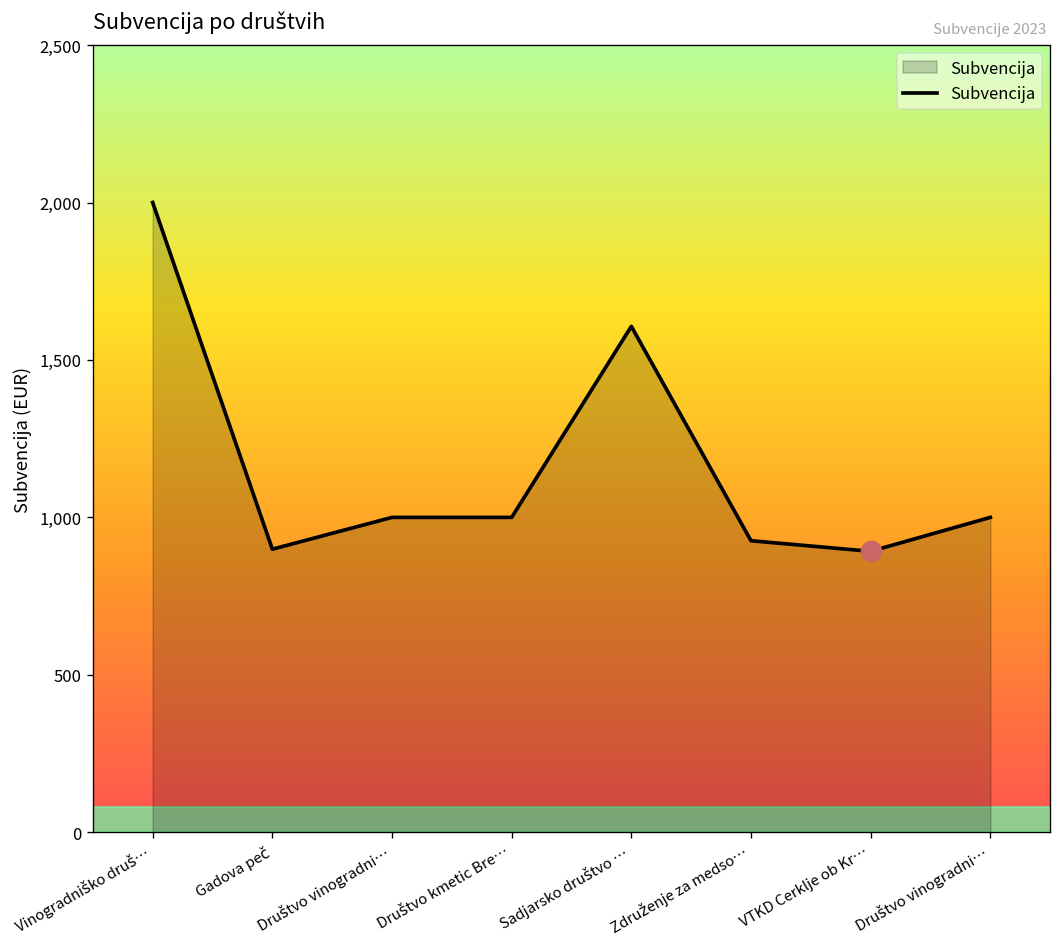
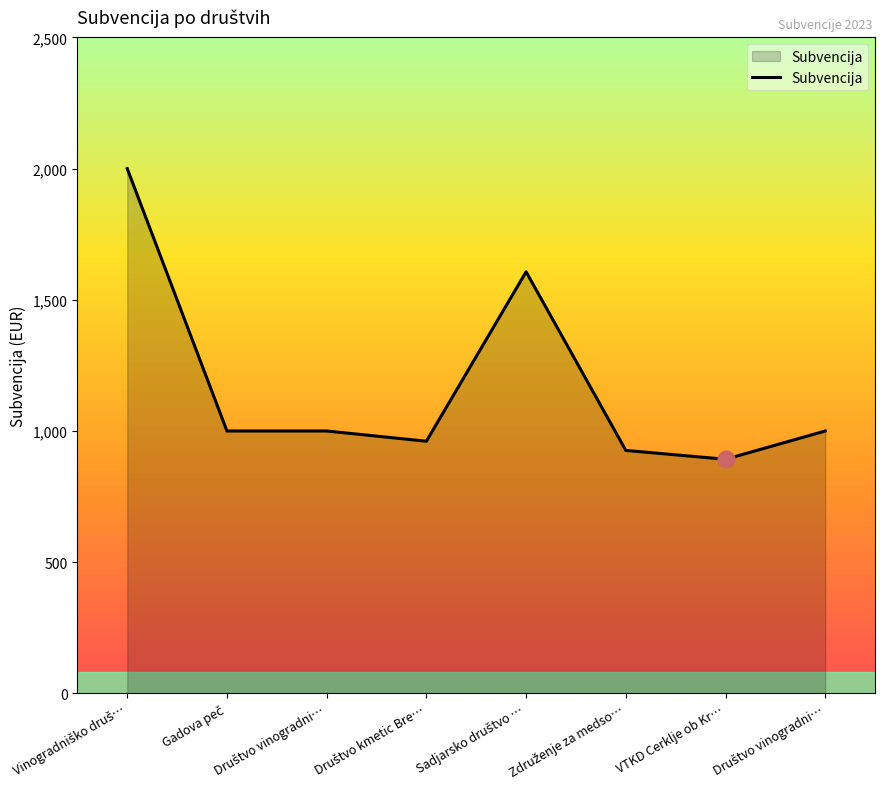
  {
    "Subvencija": {
      "Vinogradniško druš…": "2,000",
-     "Gadova peč": "900",
-     "Društvo kmetic Bre…": "1,000",
+     "Gadova peč": "1,000",
+     "Društvo kmetic Bre…": "960",
      "Sadjarsko društvo …": "1,610",
      "Združenje za medso…": "930"
    }
  }
